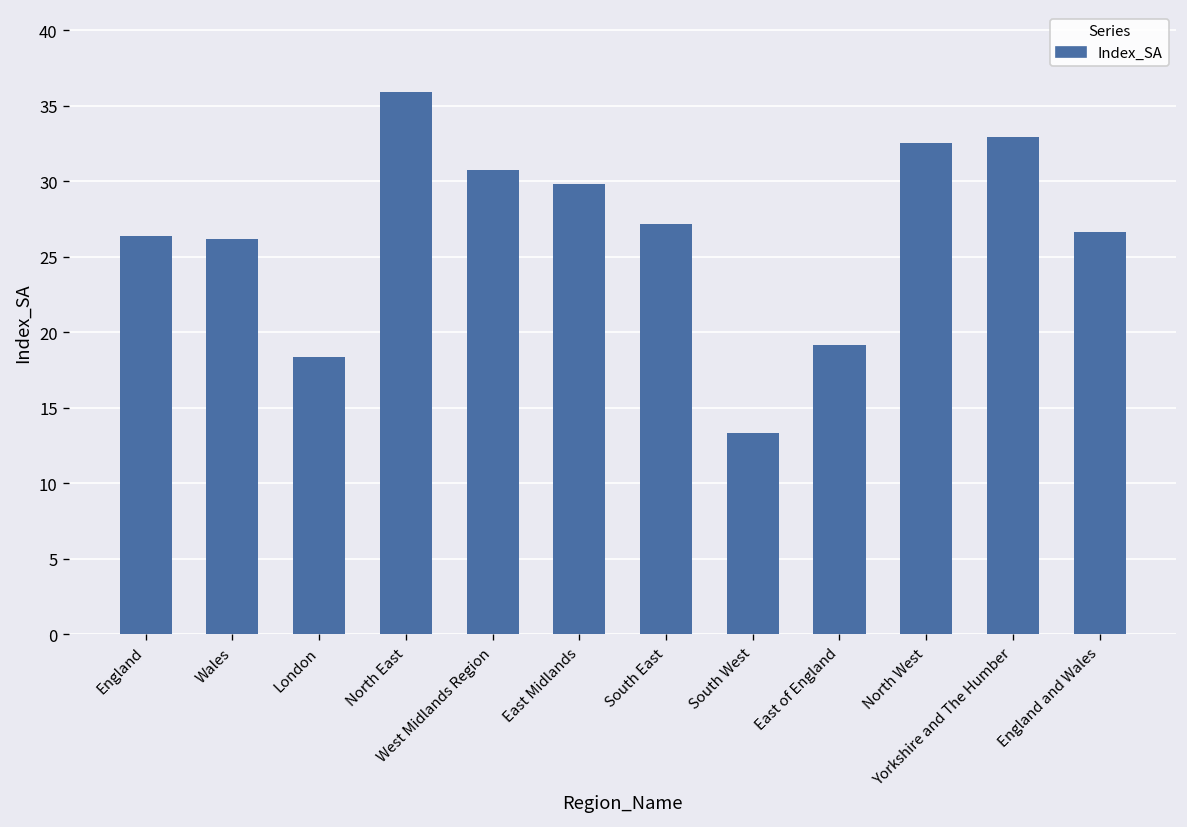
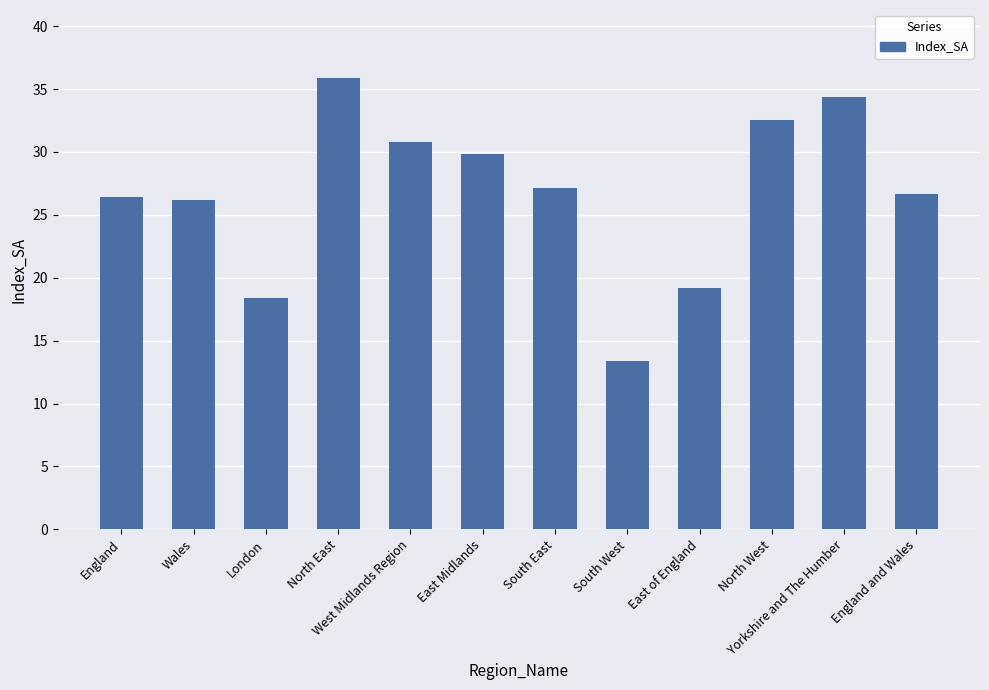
  {
    "England": 26.4,
    "Wales": 26.2,
    "London": 18.4,
    "North East": 35.9,
    "West Midlands Region": 30.8,
    "East Midlands": 29.8,
    "South East": 27.2,
    "South West": 13.4,
    "East of England": 19.2,
    "North West": 32.5,
-   "Yorkshire and The Humber": 32.9,
+   "Yorkshire and The Humber": 34.4,
    "England and Wales": 26.6
  }
